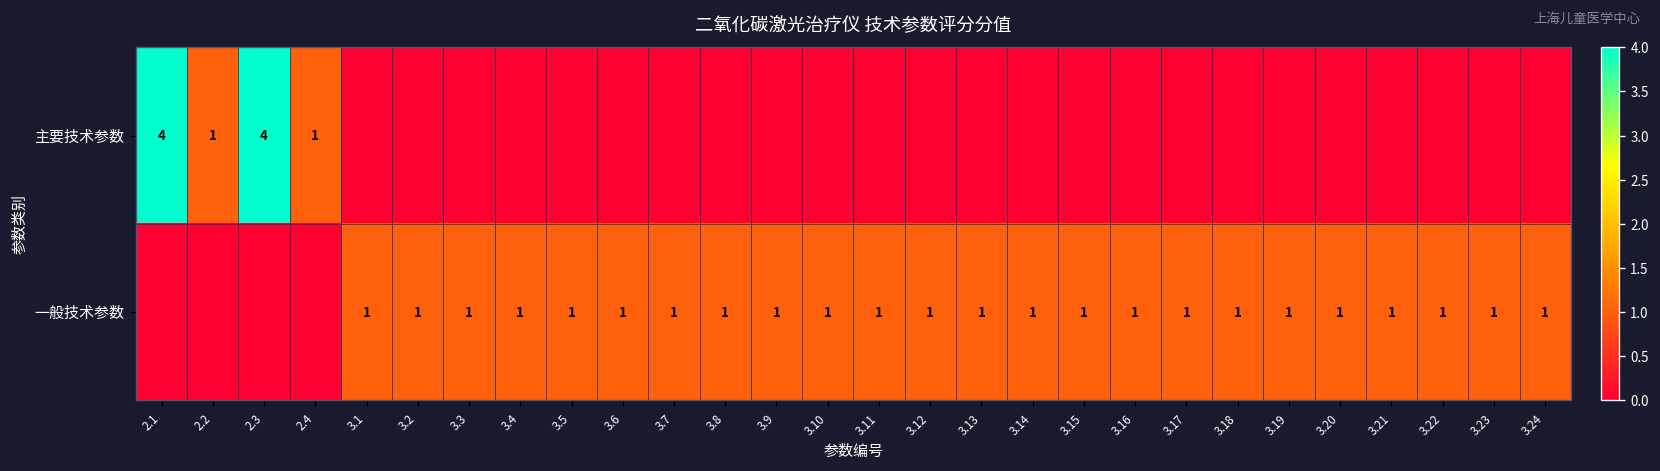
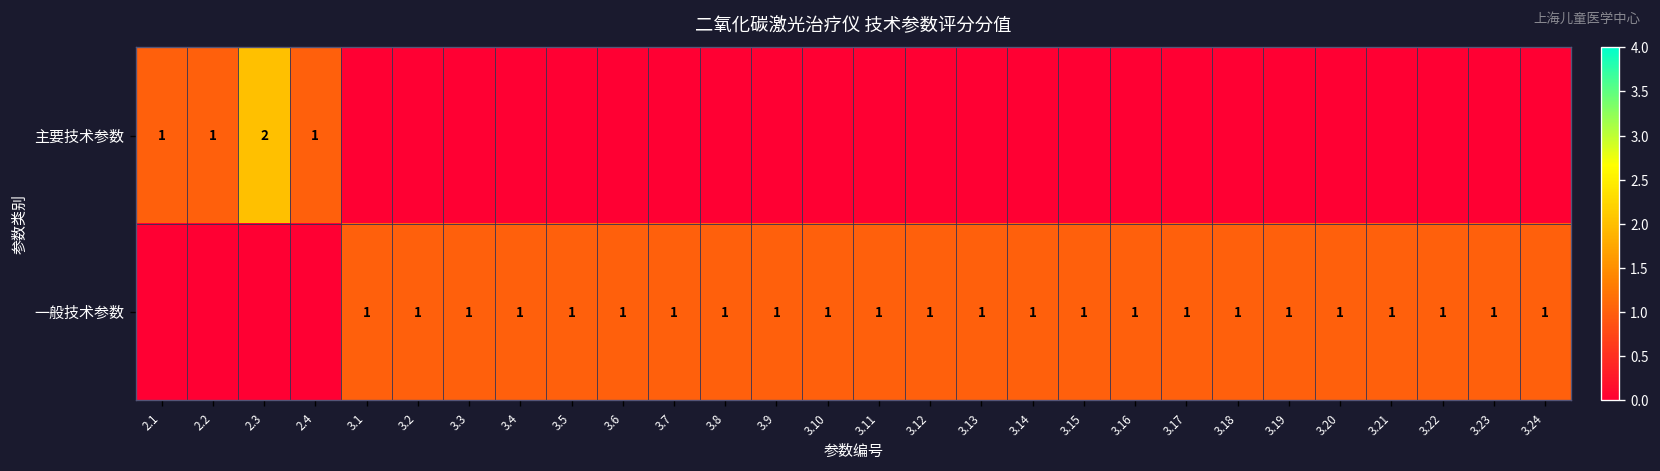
  {
    "主要技术参数": {
-     "2.1": 4,
+     "2.1": 1,
      "2.2": 1,
-     "2.3": 4,
+     "2.3": 2,
      "2.4": 1
    },
    "一般技术参数": {
      "3.1": 1,
      "3.2": 1,
      "3.3": 1,
      "3.4": 1,
      "3.5": 1,
      "3.6": 1,
      "3.7": 1,
      "3.8": 1,
      "3.9": 1,
      "3.10": 1,
      "3.11": 1,
      "3.12": 1,
      "3.13": 1,
      "3.14": 1,
      "3.15": 1,
      "3.16": 1,
      "3.17": 1,
      "3.18": 1,
      "3.19": 1,
      "3.20": 1,
      "3.21": 1,
      "3.22": 1,
      "3.23": 1,
      "3.24": 1
    }
  }
